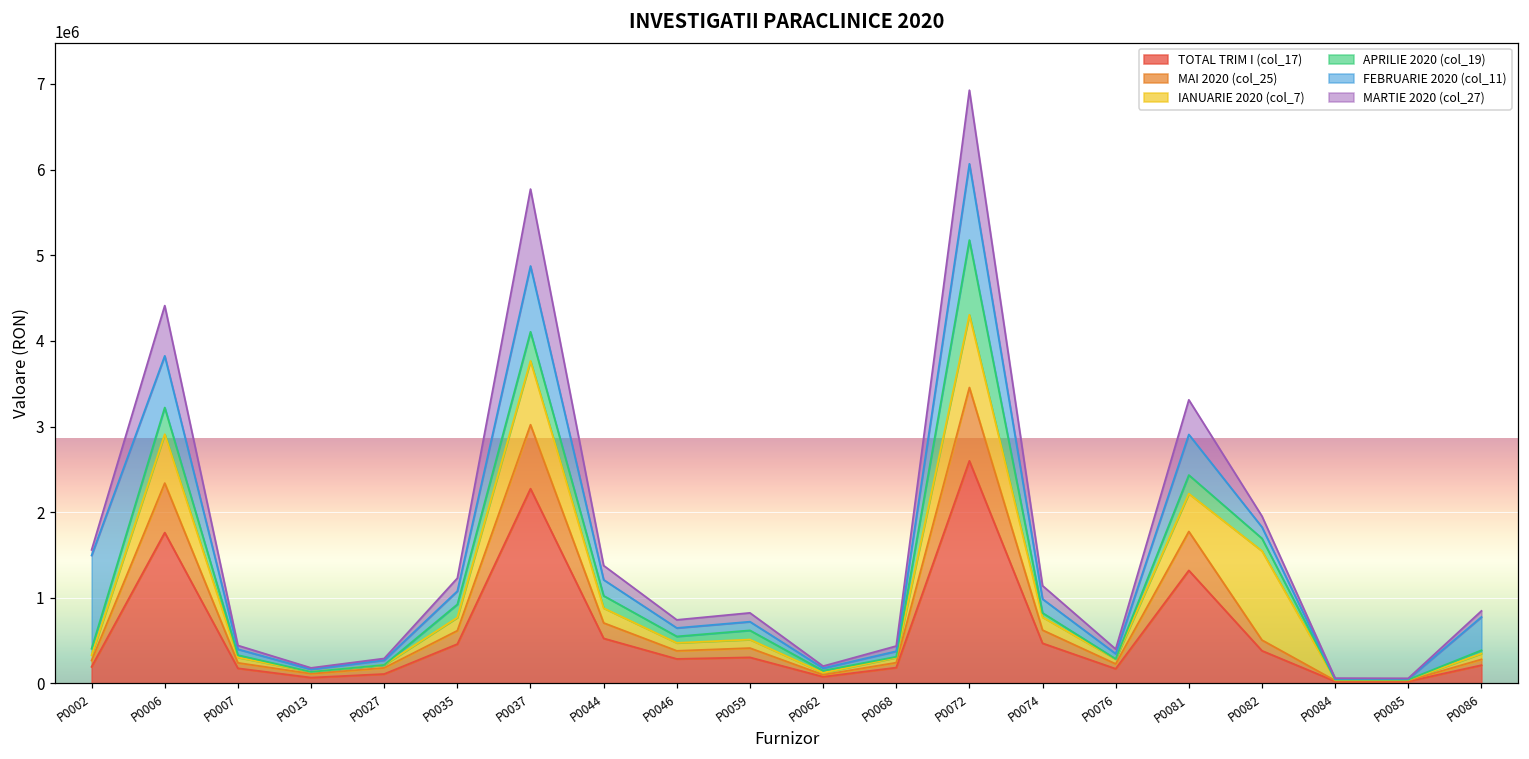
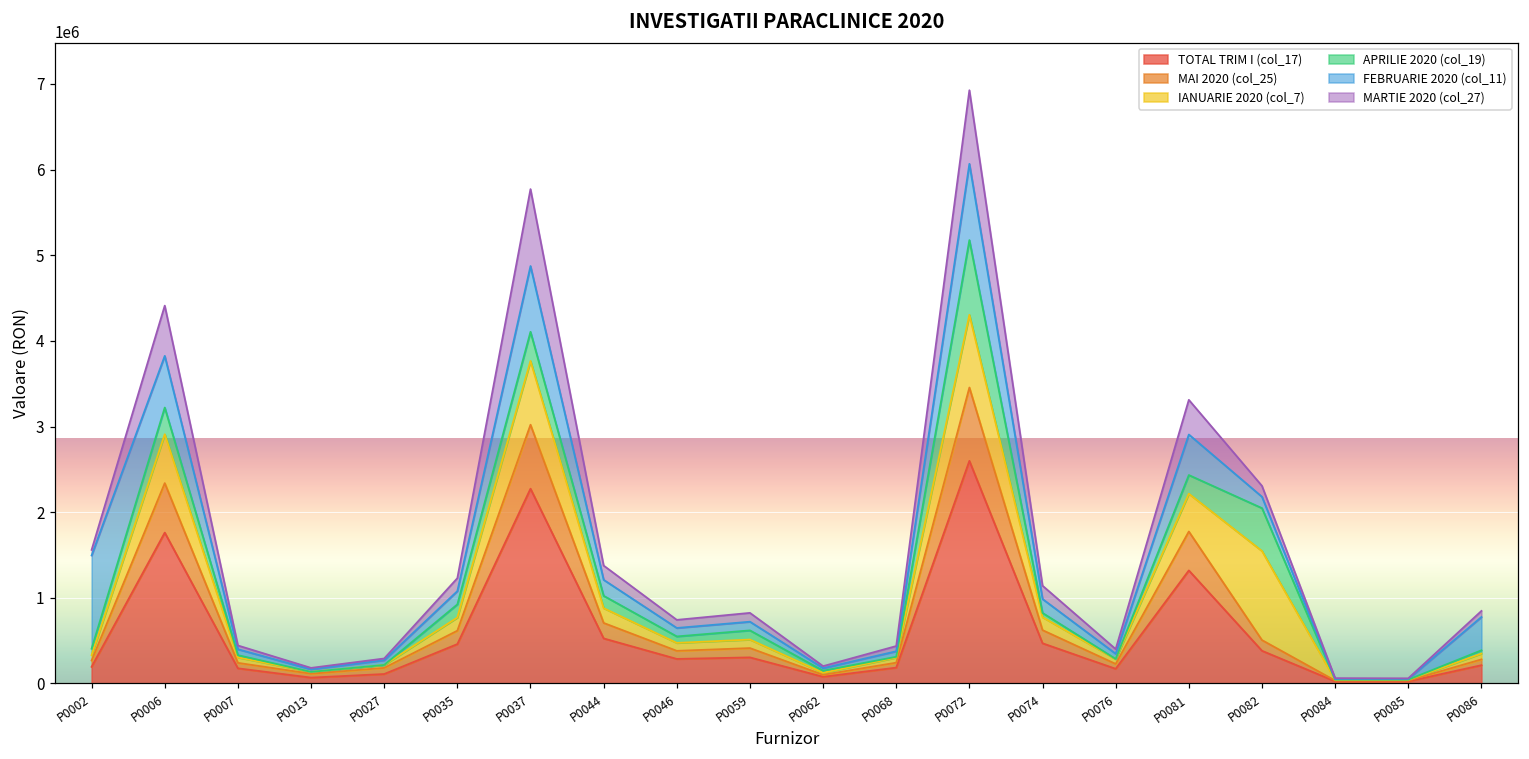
  {
    "IANUARIE 2020 (col_7)": {
      "P0002": 100000,
      "P0006": 600000,
      "P0035": 200000,
      "P0037": 700000,
      "P0044": 200000,
      "P0046": 100000,
      "P0059": 100000,
      "P0072": 800000,
      "P0074": 200000,
      "P0081": 400000,
      "P0082": 1000000,
      "P0086": 100000
    },
    "APRILIE 2020 (col_19)": {
      "P0002": 100000,
      "P0006": 300000,
      "P0035": 200000,
      "P0037": 300000,
      "P0044": 100000,
      "P0046": 100000,
      "P0059": 100000,
      "P0072": 900000,
      "P0074": 0,
      "P0081": 200000,
-     "P0082": 100000,
+     "P0082": 500000,
      "P0086": 0
    },
    "FEBRUARIE 2020 (col_11)": {
      "P0002": 1100000,
      "P0006": 600000,
      "P0007": 100000,
      "P0035": 200000,
      "P0037": 800000,
      "P0044": 200000,
      "P0046": 100000,
      "P0059": 100000,
      "P0068": 100000,
      "P0072": 900000,
      "P0074": 200000,
      "P0076": 100000,
      "P0081": 500000,
      "P0082": 100000,
      "P0086": 400000
    },
    "MARTIE 2020 (col_27)": {
      "P0002": 100000,
      "P0006": 600000,
      "P0007": 0,
      "P0035": 200000,
      "P0037": 900000,
      "P0044": 200000,
      "P0046": 100000,
      "P0059": 100000,
      "P0068": 100000,
      "P0072": 900000,
      "P0074": 200000,
      "P0076": 100000,
      "P0081": 400000,
      "P0082": 100000,
      "P0086": 100000
    }
  }
